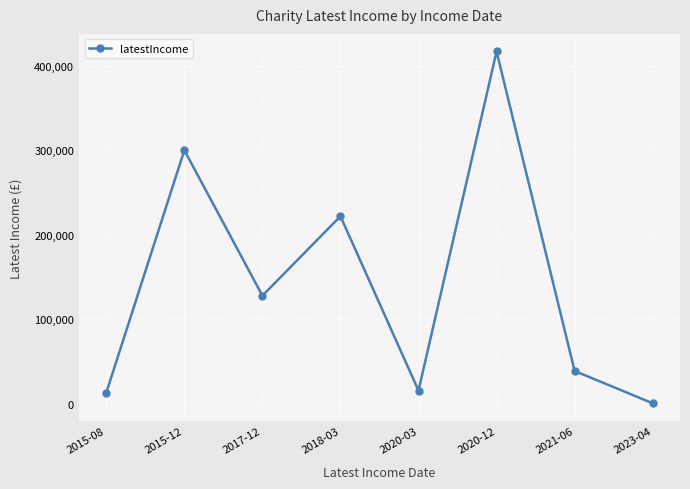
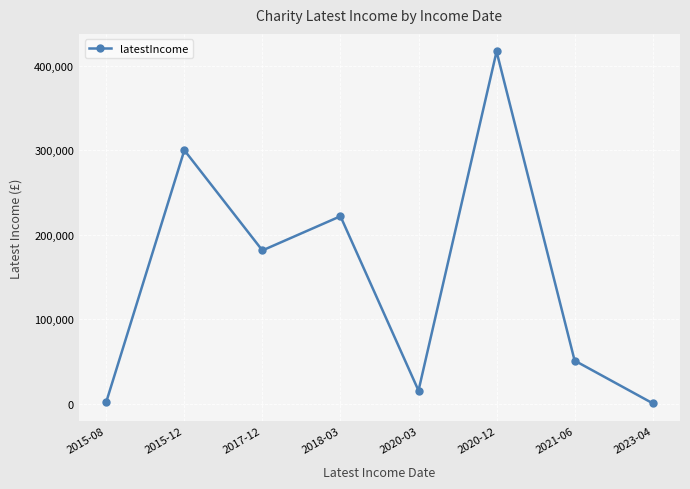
  {
-   "2015-08": "10,000",
+   "2015-08": "0",
    "2015-12": "300,000",
-   "2017-12": "130,000",
+   "2017-12": "180,000",
    "2018-03": "220,000",
    "2020-03": "20,000",
    "2020-12": "420,000",
-   "2021-06": "40,000",
+   "2021-06": "50,000",
    "2023-04": "0"
  }
